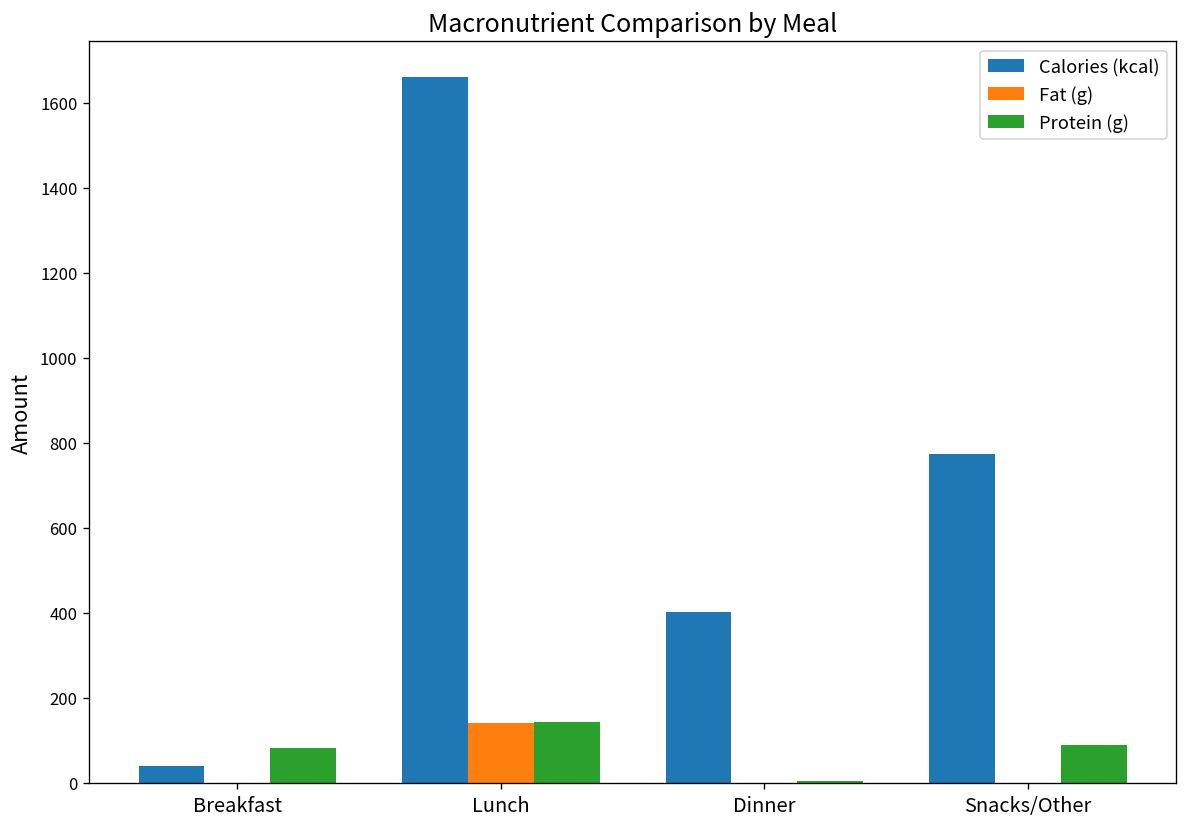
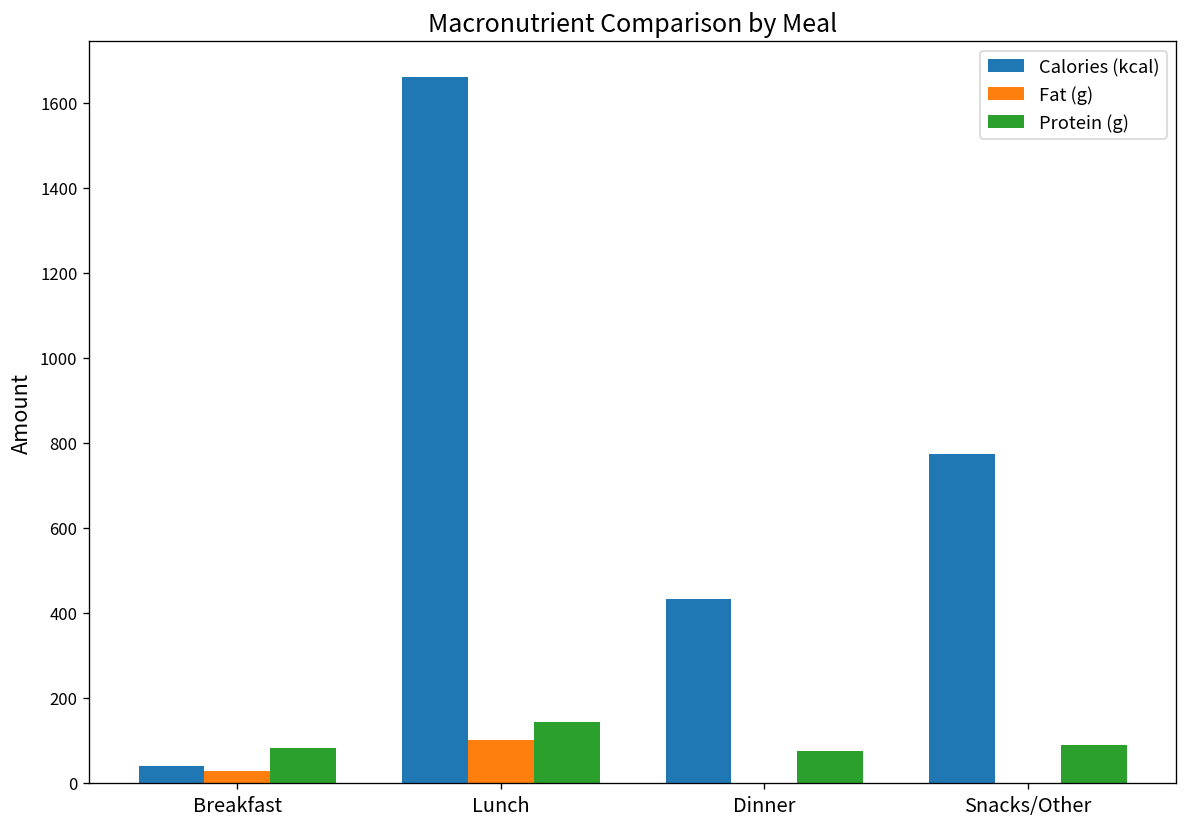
  {
    "Calories (kcal)": {
      "Breakfast": 40,
      "Lunch": 1660,
-     "Dinner": 400,
+     "Dinner": 430,
      "Snacks/Other": 770
    },
    "Fat (g)": {
-     "Breakfast": 0,
-     "Lunch": 140,
+     "Breakfast": 30,
+     "Lunch": 100,
      "Dinner": 0,
      "Snacks/Other": 0
    },
    "Protein (g)": {
      "Breakfast": 80,
      "Lunch": 140,
-     "Dinner": 0,
+     "Dinner": 80,
      "Snacks/Other": 90
    }
  }
